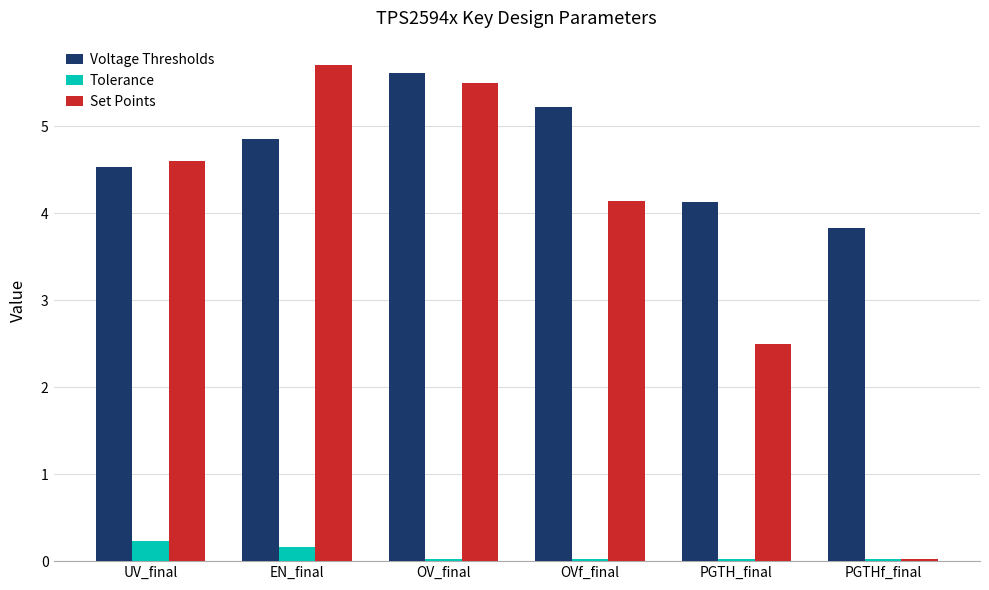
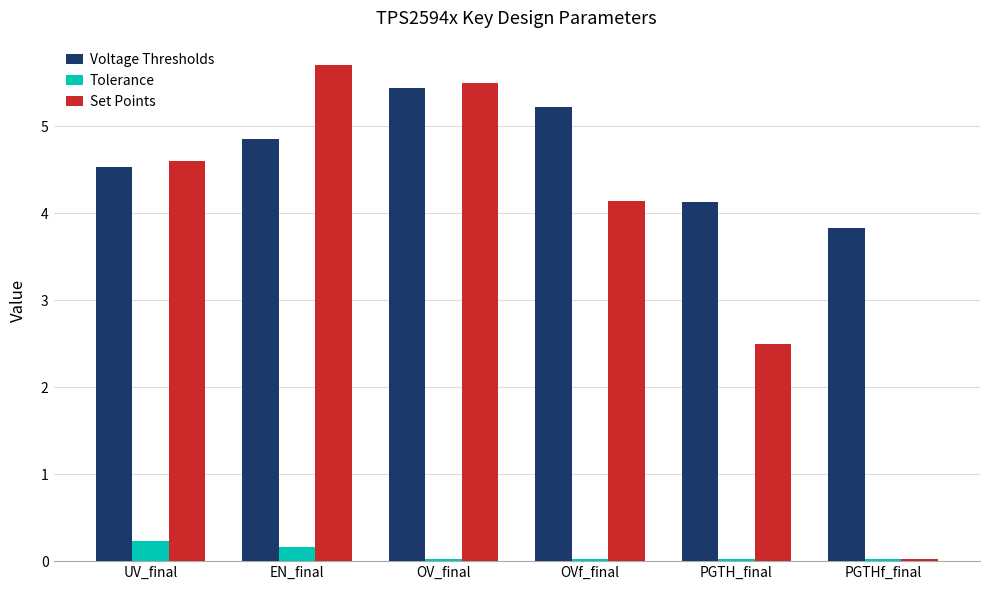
  {
    "Voltage Thresholds": {
      "UV_final": 4.5,
      "EN_final": 4.9,
-     "OV_final": 5.6,
+     "OV_final": 5.4,
      "OVf_final": 5.2,
      "PGTH_final": 4.1,
      "PGTHf_final": 3.8
    },
    "Tolerance": {
      "UV_final": 0.2,
      "EN_final": 0.2
    },
    "Set Points": {
      "UV_final": 4.6,
      "EN_final": 5.7,
      "OV_final": 5.5,
      "OVf_final": 4.1,
      "PGTH_final": 2.5
    }
  }
